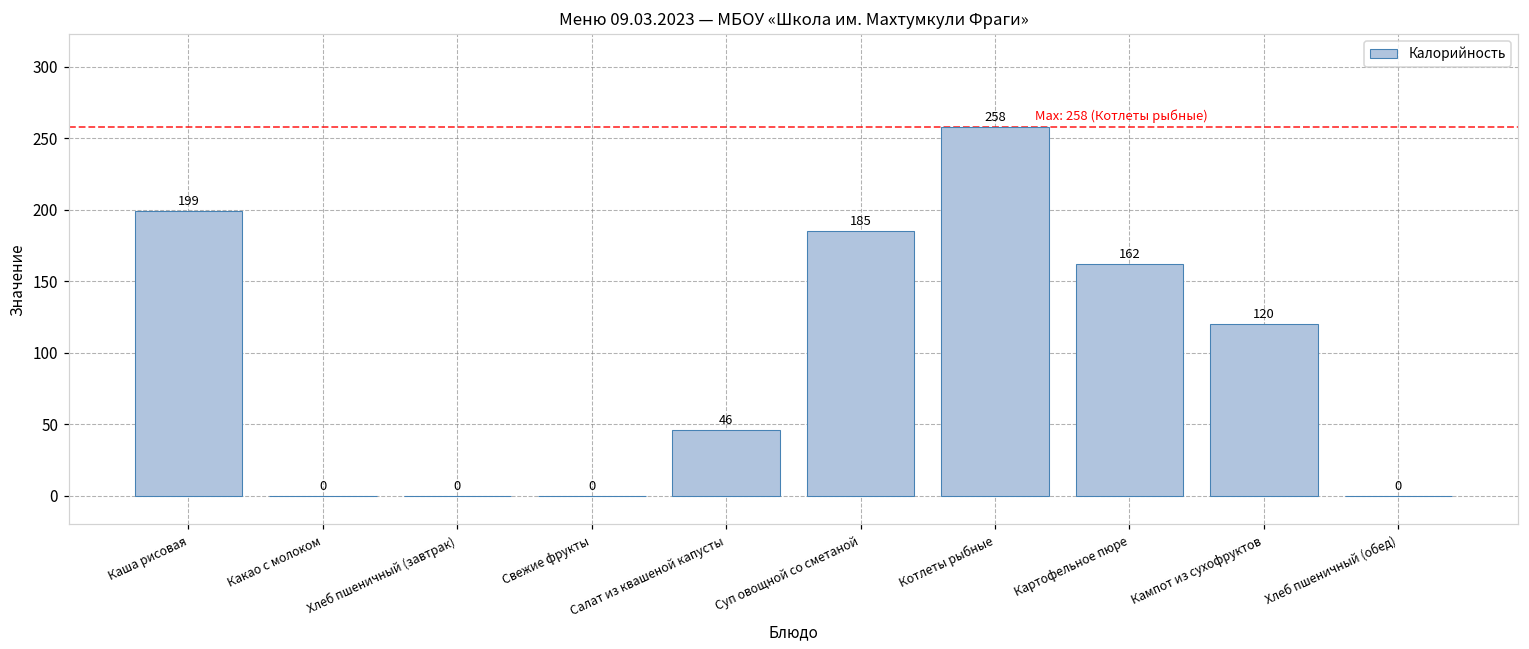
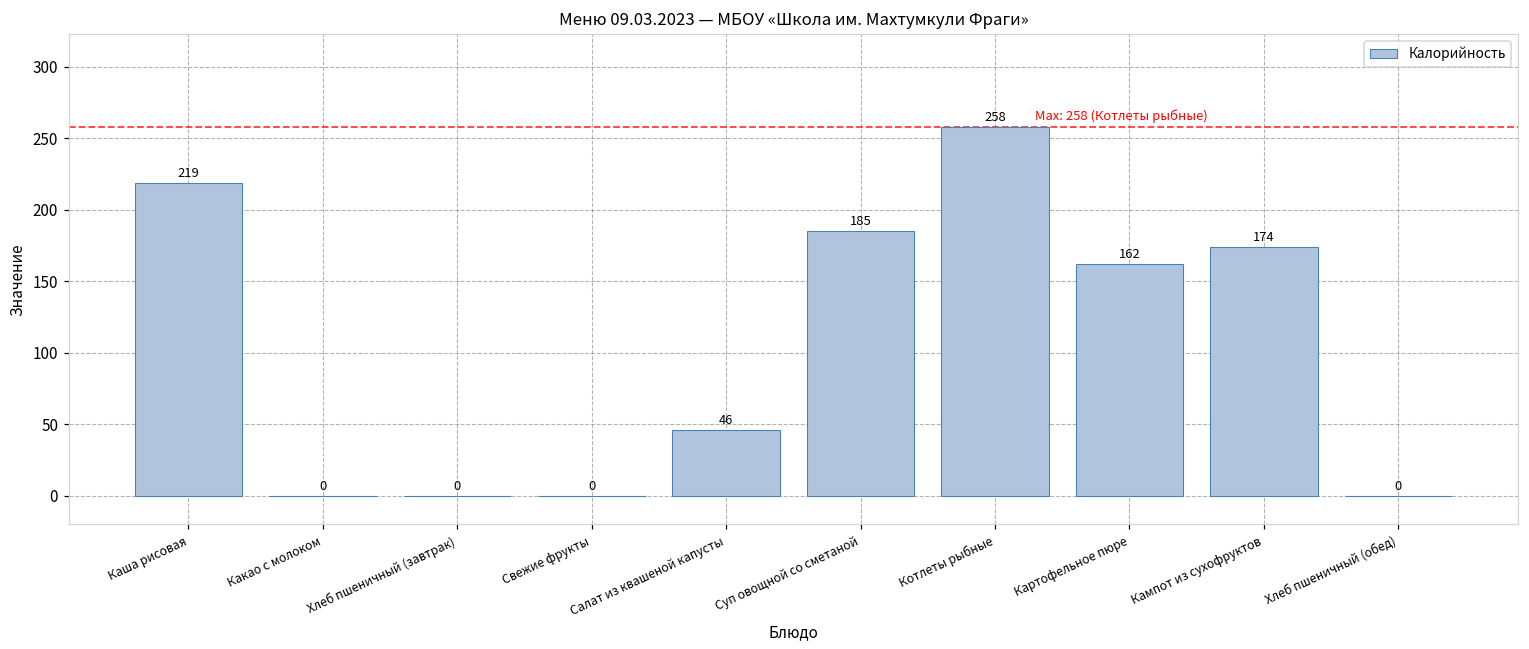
  {
-   "Каша рисовая": 199,
+   "Каша рисовая": 219,
    "Какао с молоком": 0,
    "Хлеб пшеничный (завтрак)": 0,
    "Свежие фрукты": 0,
    "Салат из квашеной капусты": 46,
    "Суп овощной со сметаной": 185,
    "Котлеты рыбные": 258,
    "Картофельное пюре": 162,
-   "Кампот из сухофруктов": 120,
+   "Кампот из сухофруктов": 174,
    "Хлеб пшеничный (обед)": 0
  }
